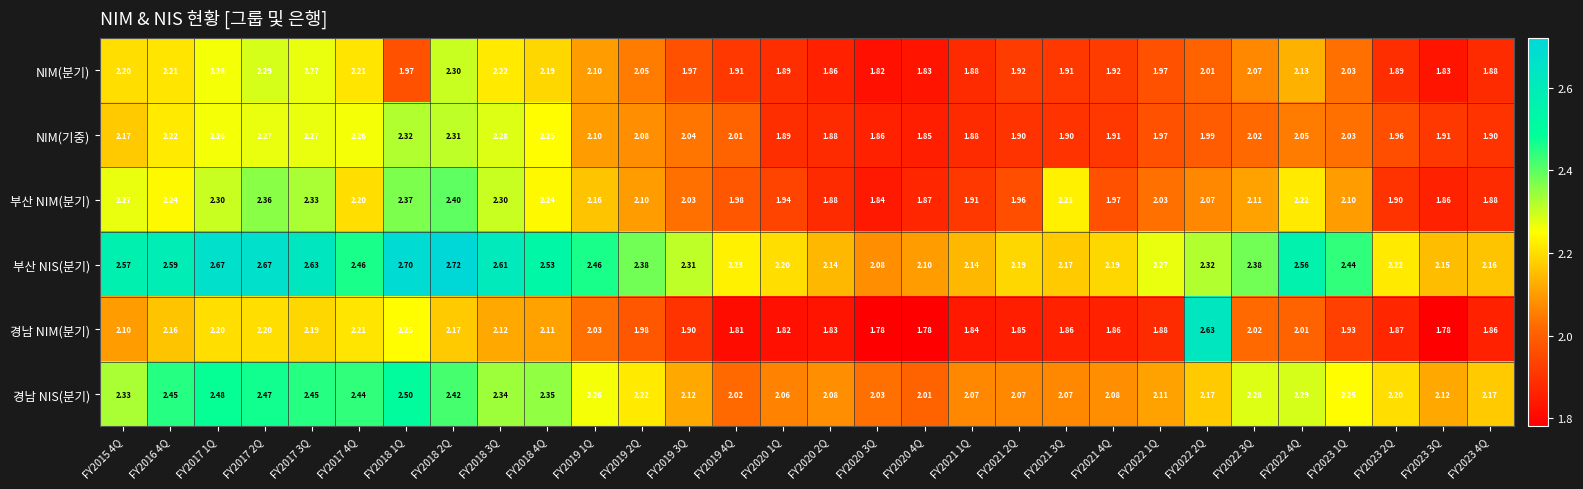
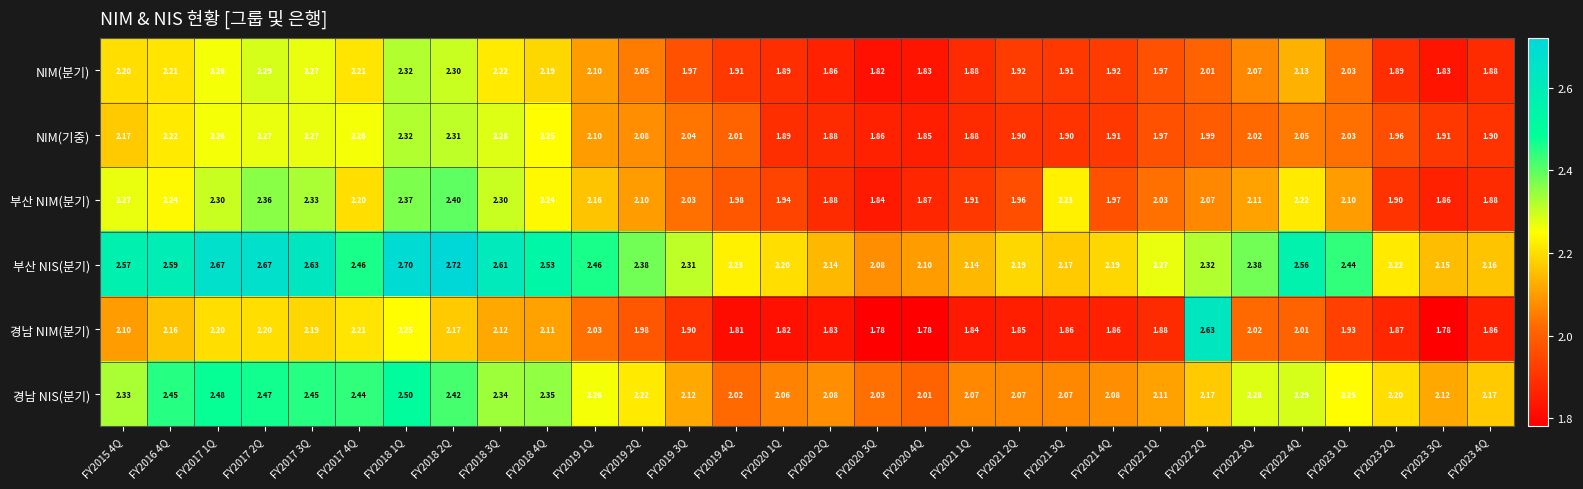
  {
    "NIM(분기)": {
      "FY2015 4Q": 2.20,
      "FY2016 4Q": 2.21,
      "FY2017 1Q": 2.26,
      "FY2017 2Q": 2.29,
      "FY2017 3Q": 2.27,
      "FY2017 4Q": 2.21,
-     "FY2018 1Q": 1.97,
+     "FY2018 1Q": 2.32,
      "FY2018 2Q": 2.30,
      "FY2018 3Q": 2.22,
      "FY2018 4Q": 2.19,
      "FY2019 1Q": 2.10,
      "FY2019 2Q": 2.05,
      "FY2019 3Q": 1.97,
      "FY2019 4Q": 1.91,
      "FY2020 1Q": 1.89,
      "FY2020 2Q": 1.86,
      "FY2020 3Q": 1.82,
      "FY2020 4Q": 1.83,
      "FY2021 1Q": 1.88,
      "FY2021 2Q": 1.92,
      "FY2021 3Q": 1.91,
      "FY2021 4Q": 1.92,
      "FY2022 1Q": 1.97,
      "FY2022 2Q": 2.01,
      "FY2022 3Q": 2.07,
      "FY2022 4Q": 2.13,
      "FY2023 1Q": 2.03,
      "FY2023 2Q": 1.89,
      "FY2023 3Q": 1.83,
      "FY2023 4Q": 1.88
    },
    "NIM(기중)": {
      "FY2015 4Q": 2.17,
      "FY2016 4Q": 2.22,
      "FY2017 1Q": 2.26,
      "FY2017 2Q": 2.27,
      "FY2017 3Q": 2.27,
      "FY2017 4Q": 2.26,
      "FY2018 1Q": 2.32,
      "FY2018 2Q": 2.31,
      "FY2018 3Q": 2.28,
      "FY2018 4Q": 2.25,
      "FY2019 1Q": 2.10,
      "FY2019 2Q": 2.08,
      "FY2019 3Q": 2.04,
      "FY2019 4Q": 2.01,
      "FY2020 1Q": 1.89,
      "FY2020 2Q": 1.88,
      "FY2020 3Q": 1.86,
      "FY2020 4Q": 1.85,
      "FY2021 1Q": 1.88,
      "FY2021 2Q": 1.90,
      "FY2021 3Q": 1.90,
      "FY2021 4Q": 1.91,
      "FY2022 1Q": 1.97,
      "FY2022 2Q": 1.99,
      "FY2022 3Q": 2.02,
      "FY2022 4Q": 2.05,
      "FY2023 1Q": 2.03,
      "FY2023 2Q": 1.96,
      "FY2023 3Q": 1.91,
      "FY2023 4Q": 1.90
    },
    "부산 NIM(분기)": {
      "FY2015 4Q": 2.27,
      "FY2016 4Q": 2.24,
      "FY2017 1Q": 2.30,
      "FY2017 2Q": 2.36,
      "FY2017 3Q": 2.33,
      "FY2017 4Q": 2.20,
      "FY2018 1Q": 2.37,
      "FY2018 2Q": 2.40,
      "FY2018 3Q": 2.30,
      "FY2018 4Q": 2.24,
      "FY2019 1Q": 2.16,
      "FY2019 2Q": 2.10,
      "FY2019 3Q": 2.03,
      "FY2019 4Q": 1.98,
      "FY2020 1Q": 1.94,
      "FY2020 2Q": 1.88,
      "FY2020 3Q": 1.84,
      "FY2020 4Q": 1.87,
      "FY2021 1Q": 1.91,
      "FY2021 2Q": 1.96,
      "FY2021 3Q": 2.23,
      "FY2021 4Q": 1.97,
      "FY2022 1Q": 2.03,
      "FY2022 2Q": 2.07,
      "FY2022 3Q": 2.11,
      "FY2022 4Q": 2.22,
      "FY2023 1Q": 2.10,
      "FY2023 2Q": 1.90,
      "FY2023 3Q": 1.86,
      "FY2023 4Q": 1.88
    },
    "부산 NIS(분기)": {
      "FY2015 4Q": 2.57,
      "FY2016 4Q": 2.59,
      "FY2017 1Q": 2.67,
      "FY2017 2Q": 2.67,
      "FY2017 3Q": 2.63,
      "FY2017 4Q": 2.46,
      "FY2018 1Q": 2.70,
      "FY2018 2Q": 2.72,
      "FY2018 3Q": 2.61,
      "FY2018 4Q": 2.53,
      "FY2019 1Q": 2.46,
      "FY2019 2Q": 2.38,
      "FY2019 3Q": 2.31,
      "FY2019 4Q": 2.23,
      "FY2020 1Q": 2.20,
      "FY2020 2Q": 2.14,
      "FY2020 3Q": 2.08,
      "FY2020 4Q": 2.10,
      "FY2021 1Q": 2.14,
      "FY2021 2Q": 2.19,
      "FY2021 3Q": 2.17,
      "FY2021 4Q": 2.19,
      "FY2022 1Q": 2.27,
      "FY2022 2Q": 2.32,
      "FY2022 3Q": 2.38,
      "FY2022 4Q": 2.56,
      "FY2023 1Q": 2.44,
      "FY2023 2Q": 2.22,
      "FY2023 3Q": 2.15,
      "FY2023 4Q": 2.16
    },
    "경남 NIM(분기)": {
      "FY2015 4Q": 2.10,
      "FY2016 4Q": 2.16,
      "FY2017 1Q": 2.20,
      "FY2017 2Q": 2.20,
      "FY2017 3Q": 2.19,
      "FY2017 4Q": 2.21,
      "FY2018 1Q": 2.25,
      "FY2018 2Q": 2.17,
      "FY2018 3Q": 2.12,
      "FY2018 4Q": 2.11,
      "FY2019 1Q": 2.03,
      "FY2019 2Q": 1.98,
      "FY2019 3Q": 1.90,
      "FY2019 4Q": 1.81,
      "FY2020 1Q": 1.82,
      "FY2020 2Q": 1.83,
      "FY2020 3Q": 1.78,
      "FY2020 4Q": 1.78,
      "FY2021 1Q": 1.84,
      "FY2021 2Q": 1.85,
      "FY2021 3Q": 1.86,
      "FY2021 4Q": 1.86,
      "FY2022 1Q": 1.88,
      "FY2022 2Q": 2.63,
      "FY2022 3Q": 2.02,
      "FY2022 4Q": 2.01,
      "FY2023 1Q": 1.93,
      "FY2023 2Q": 1.87,
      "FY2023 3Q": 1.78,
      "FY2023 4Q": 1.86
    },
    "경남 NIS(분기)": {
      "FY2015 4Q": 2.33,
      "FY2016 4Q": 2.45,
      "FY2017 1Q": 2.48,
      "FY2017 2Q": 2.47,
      "FY2017 3Q": 2.45,
      "FY2017 4Q": 2.44,
      "FY2018 1Q": 2.50,
      "FY2018 2Q": 2.42,
      "FY2018 3Q": 2.34,
      "FY2018 4Q": 2.35,
      "FY2019 1Q": 2.26,
      "FY2019 2Q": 2.22,
      "FY2019 3Q": 2.12,
      "FY2019 4Q": 2.02,
      "FY2020 1Q": 2.06,
      "FY2020 2Q": 2.08,
      "FY2020 3Q": 2.03,
      "FY2020 4Q": 2.01,
      "FY2021 1Q": 2.07,
      "FY2021 2Q": 2.07,
      "FY2021 3Q": 2.07,
      "FY2021 4Q": 2.08,
      "FY2022 1Q": 2.11,
      "FY2022 2Q": 2.17,
      "FY2022 3Q": 2.28,
      "FY2022 4Q": 2.29,
      "FY2023 1Q": 2.25,
      "FY2023 2Q": 2.20,
      "FY2023 3Q": 2.12,
      "FY2023 4Q": 2.17
    }
  }
